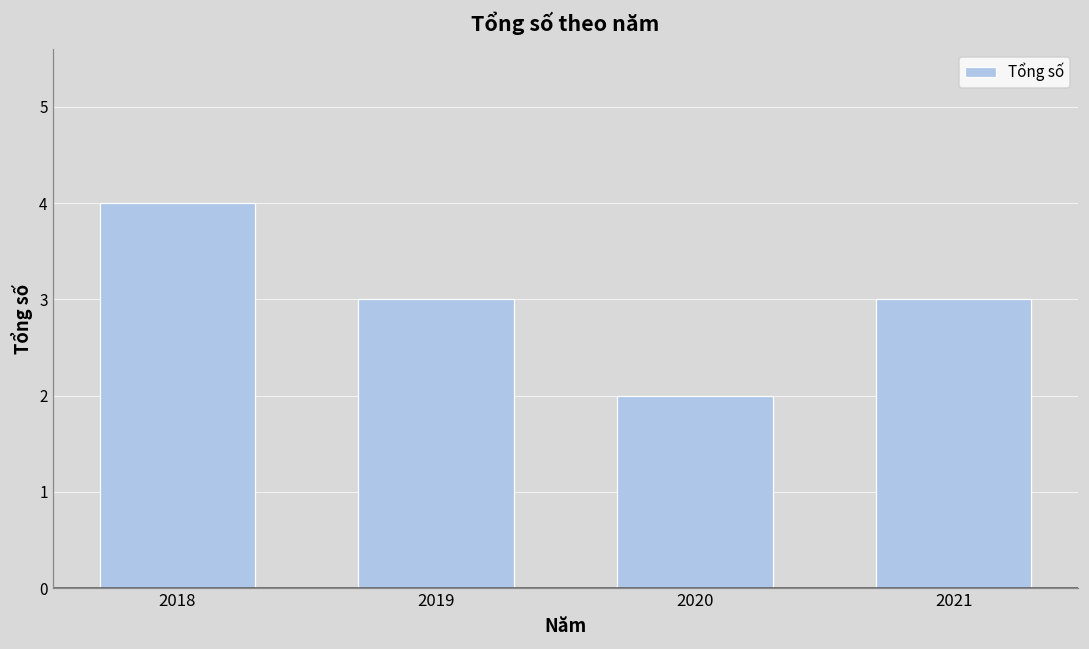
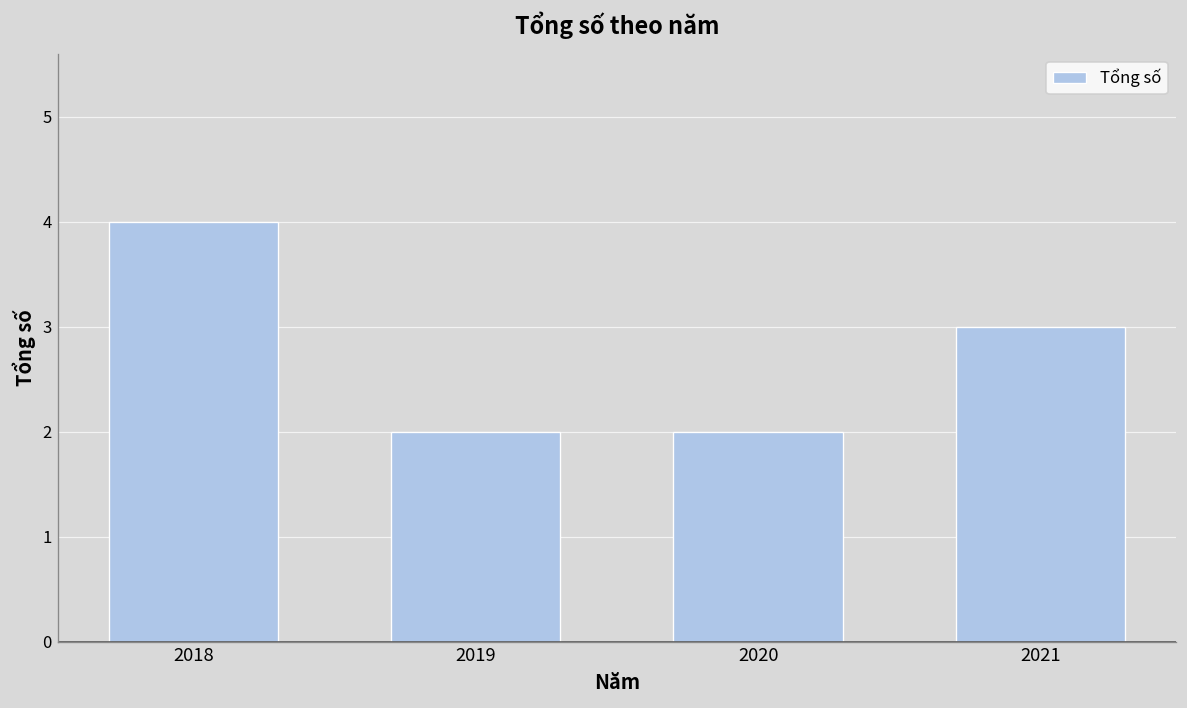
  {
    "2018": 4,
-   "2019": 3,
+   "2019": 2,
    "2020": 2,
    "2021": 3
  }
